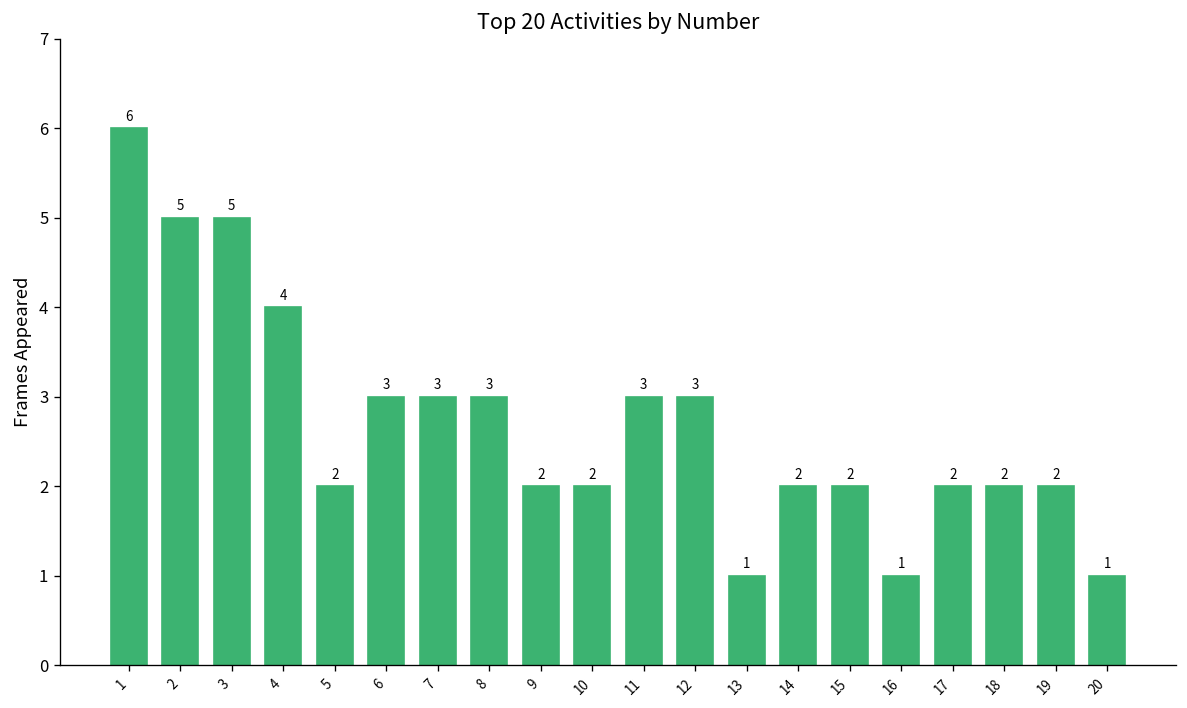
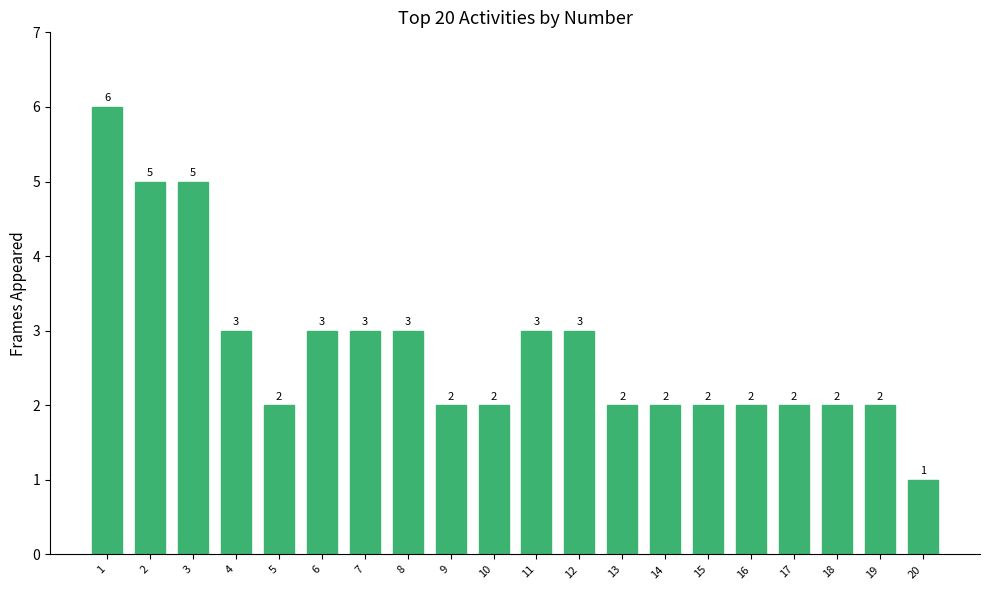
  {
    "1": 6,
    "2": 5,
    "3": 5,
-   "4": 4,
+   "4": 3,
    "5": 2,
    "6": 3,
    "7": 3,
    "8": 3,
    "9": 2,
    "10": 2,
    "11": 3,
    "12": 3,
-   "13": 1,
+   "13": 2,
    "14": 2,
    "15": 2,
-   "16": 1,
+   "16": 2,
    "17": 2,
    "18": 2,
    "19": 2,
    "20": 1
  }
